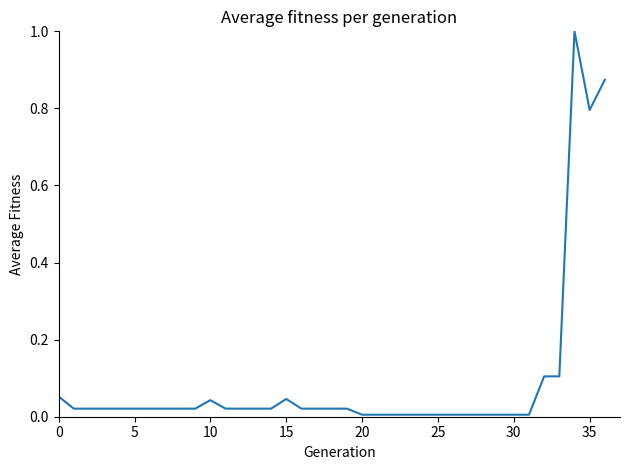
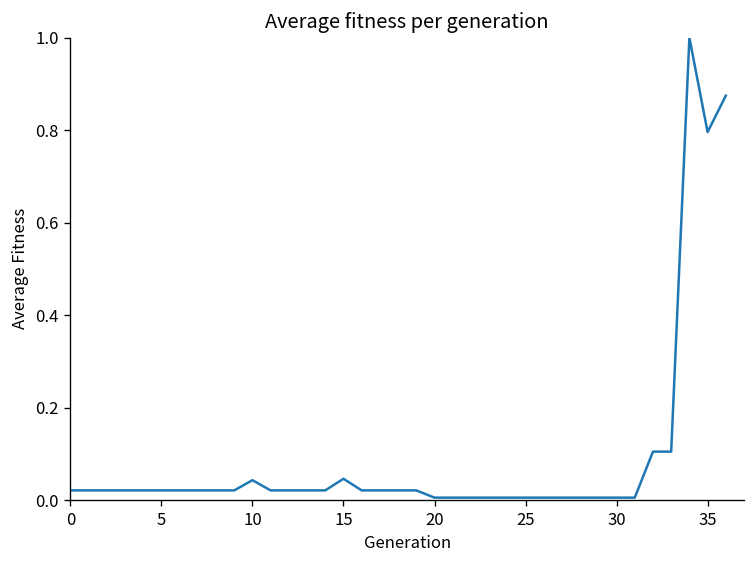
  {
-   "0": 0.05,
+   "0": 0.02,
    "5": 0.02,
    "10": 0.04,
    "15": 0.05,
    "20": 0.01,
    "25": 0.01,
    "30": 0.01,
    "35": 0.80
  }
